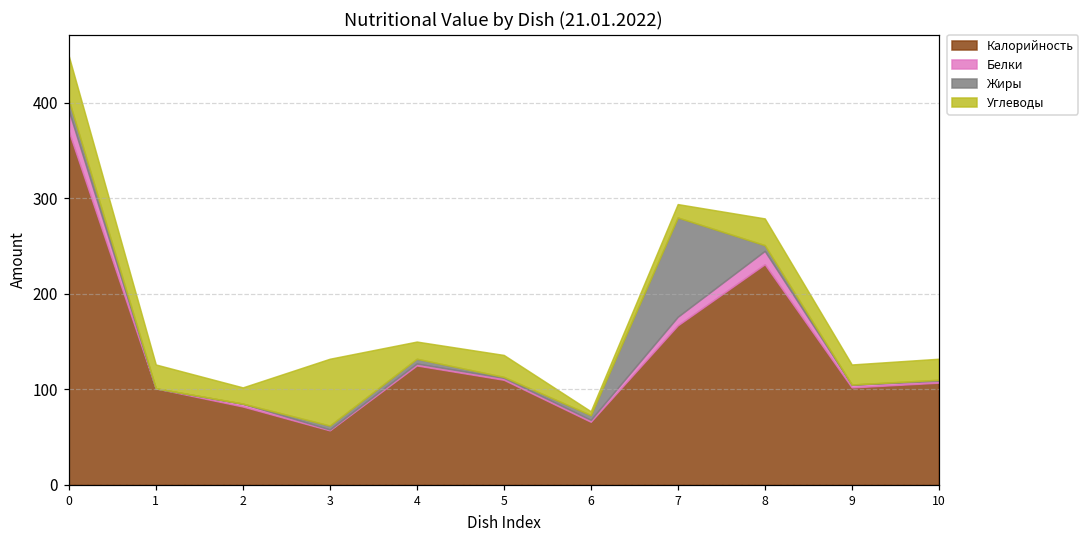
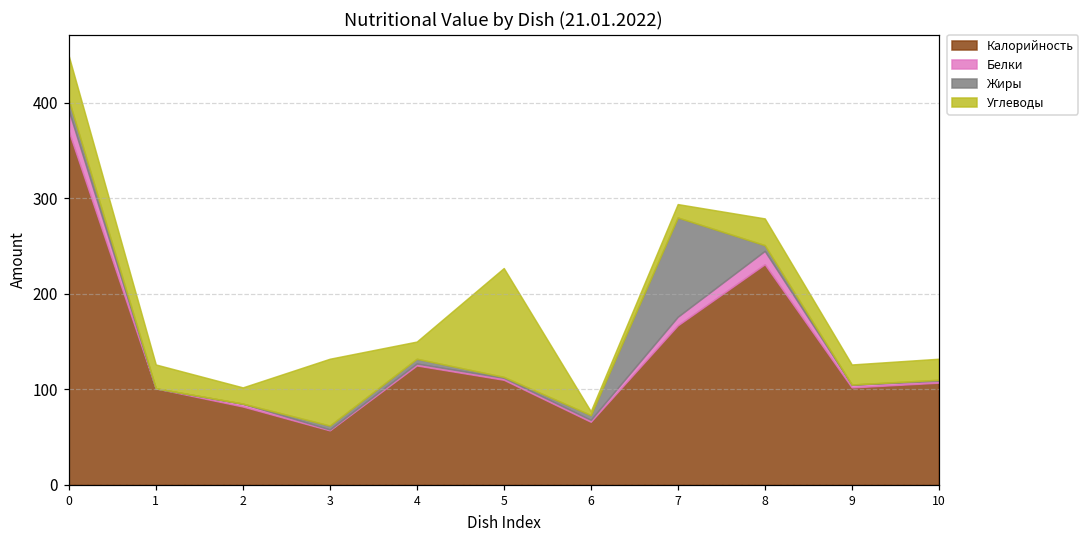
  {
    "Калорийность": {
      "0": 370,
      "2": 80,
      "7": 170,
      "8": 230,
      "9": 100
    },
    "Белки": {
      "0": 20,
      "7": 10,
      "8": 10
    },
    "Жиры": {
      "0": 10,
      "3": 0,
      "4": 10,
      "6": 10,
      "7": 100,
      "8": 10
    },
    "Углеводы": {
      "0": 50,
      "1": 30,
      "2": 20,
      "3": 70,
      "4": 20,
-     "5": 20,
+     "5": 110,
      "6": 0,
      "7": 10,
      "8": 30,
      "9": 20,
      "10": 20
    }
  }
